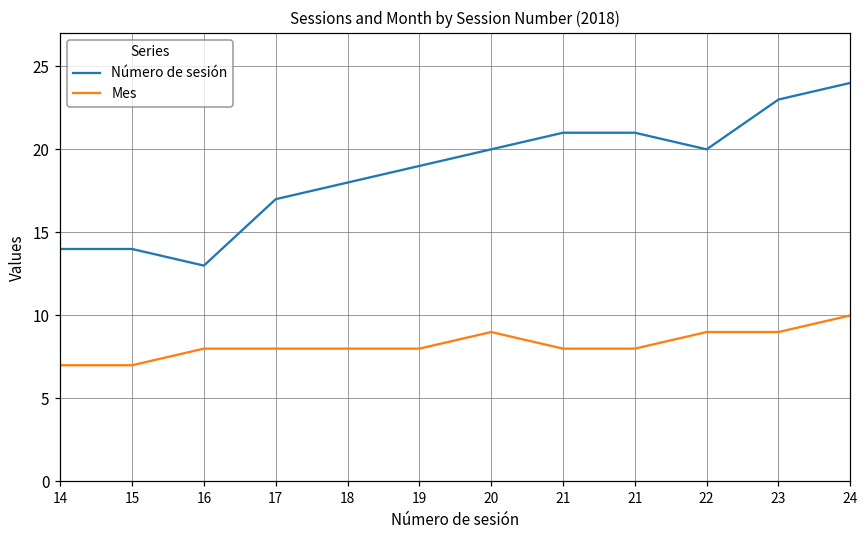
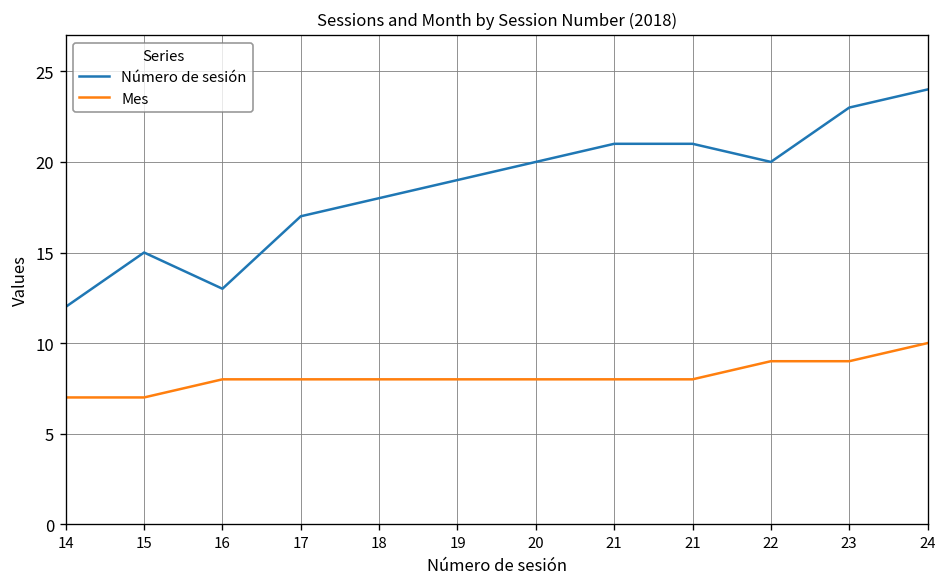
  {
    "Número de sesión": {
-     "14": 14,
-     "15": 14,
+     "14": 12,
+     "15": 15,
      "16": 13,
      "17": 17,
      "18": 18,
      "19": 19,
      "20": 20,
      "22": 20,
      "23": 23,
      "24": 24
    },
    "Mes": {
      "14": 7,
      "15": 7,
      "16": 8,
      "17": 8,
      "18": 8,
      "19": 8,
-     "20": 9,
+     "20": 8,
      "22": 9,
      "23": 9,
      "24": 10
    }
  }
